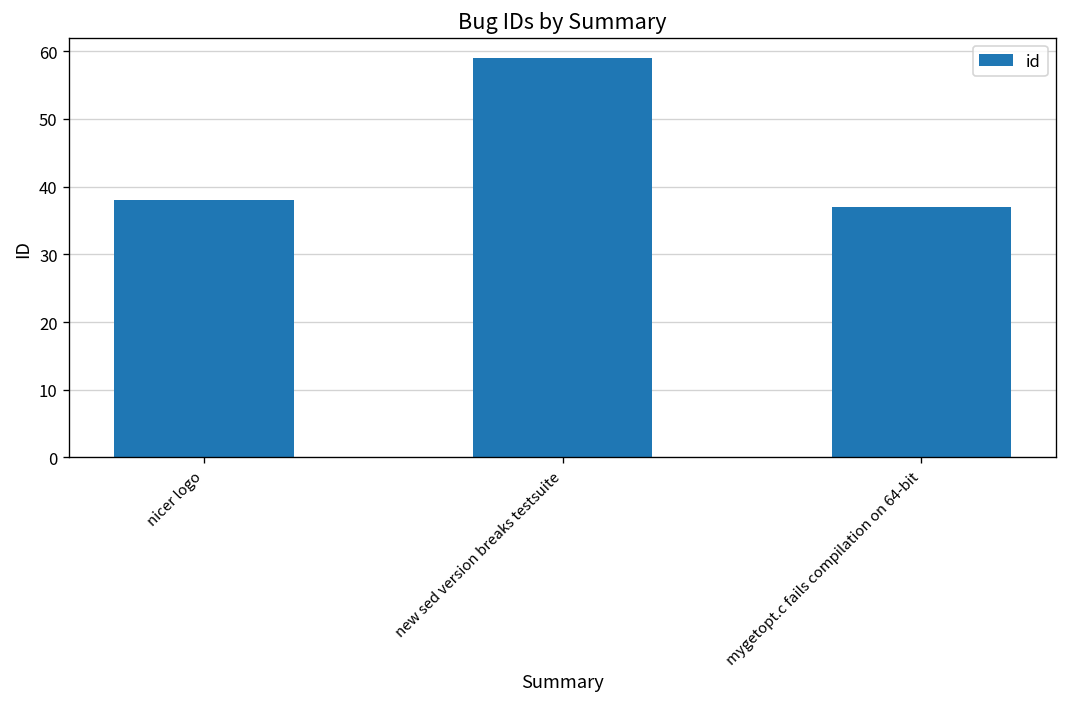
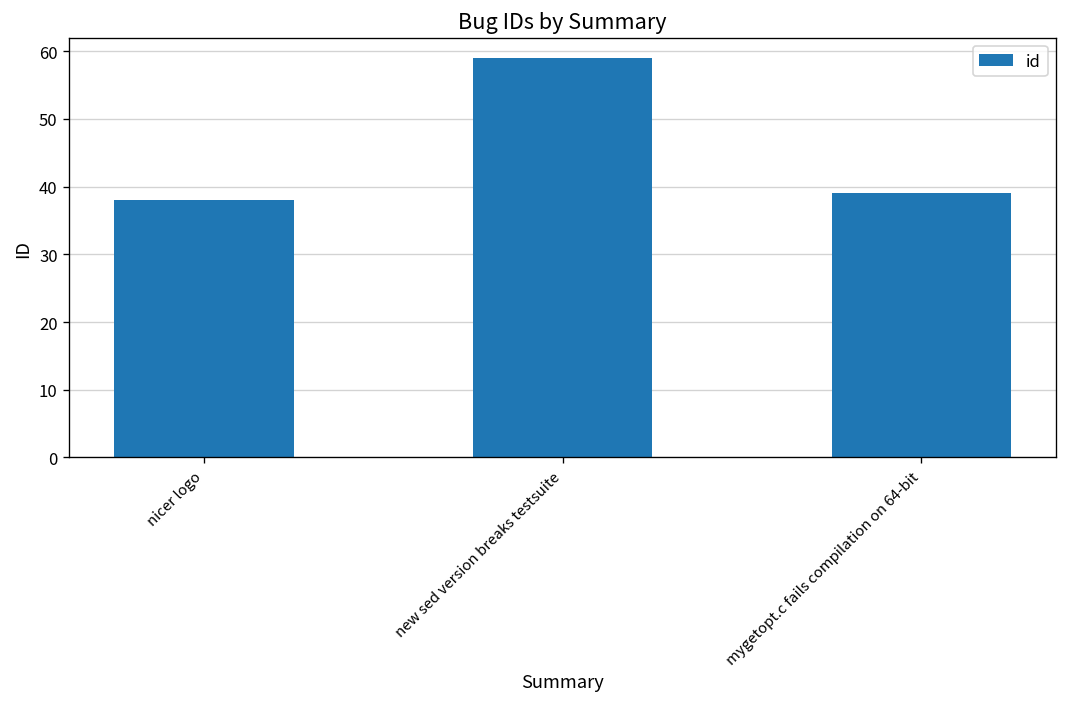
  {
    "nicer logo": 38,
    "new sed version breaks testsuite": 59,
-   "mygetopt.c fails compilation on 64-bit": 37
+   "mygetopt.c fails compilation on 64-bit": 39
  }
